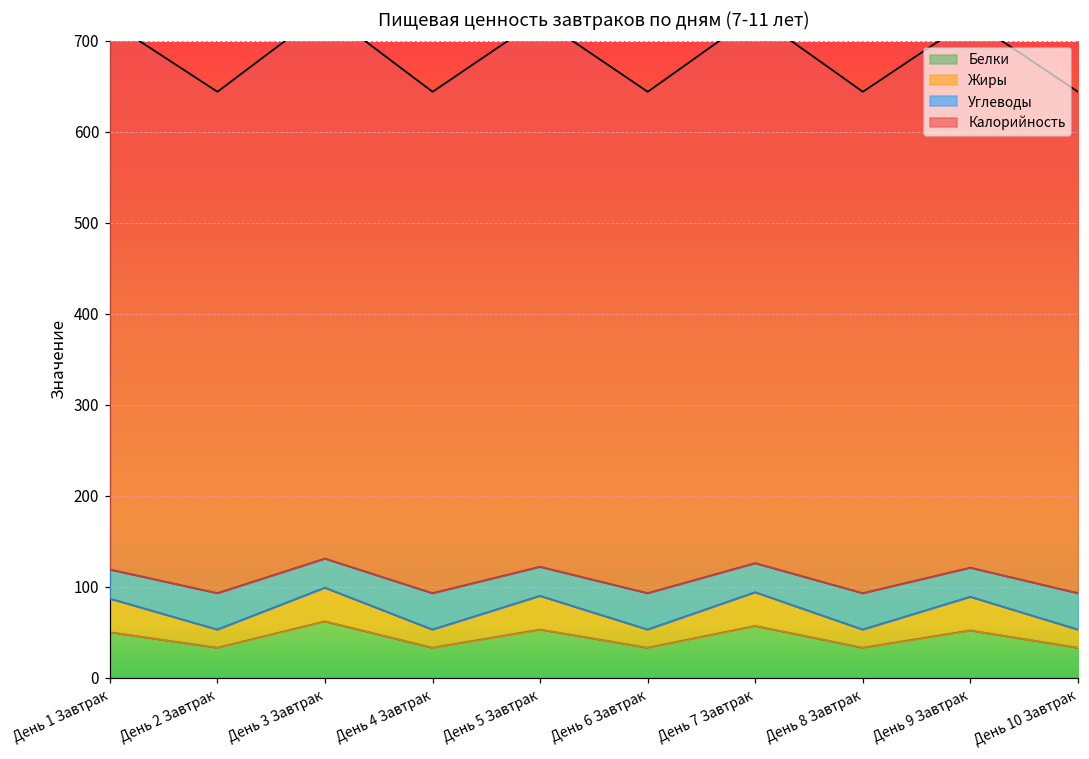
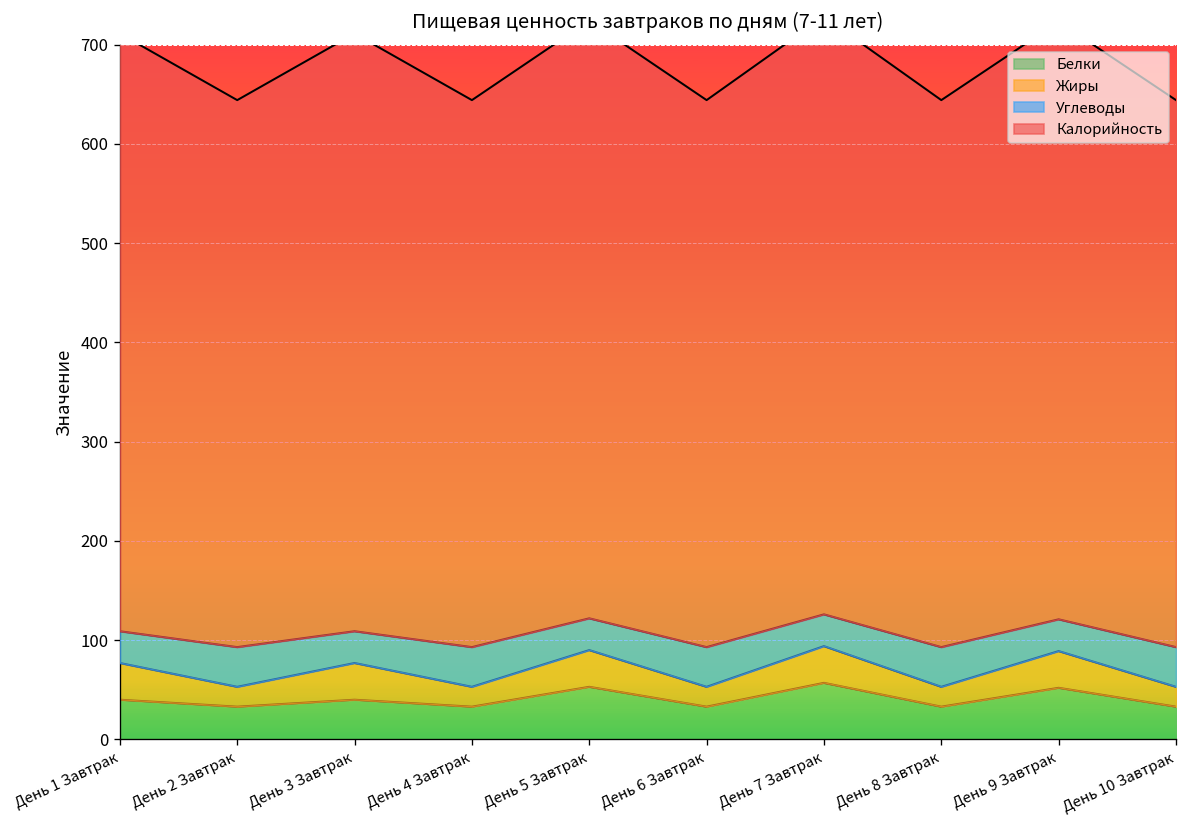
  {
    "Белки": {
-     "День 1 Завтрак": 50,
+     "День 1 Завтрак": 40,
      "День 2 Завтрак": 30,
-     "День 3 Завтрак": 60,
+     "День 3 Завтрак": 40,
      "День 4 Завтрак": 30,
      "День 5 Завтрак": 50,
      "День 6 Завтрак": 30,
      "День 7 Завтрак": 60,
      "День 8 Завтрак": 30,
      "День 9 Завтрак": 50,
      "День 10 Завтрак": 30
    },
    "Жиры": {
      "День 1 Завтрак": 40,
      "День 2 Завтрак": 20,
      "День 3 Завтрак": 40,
      "День 4 Завтрак": 20,
      "День 5 Завтрак": 40,
      "День 6 Завтрак": 20,
      "День 7 Завтрак": 40,
      "День 8 Завтрак": 20,
      "День 9 Завтрак": 40,
      "День 10 Завтрак": 20
    },
    "Углеводы": {
      "День 1 Завтрак": 30,
      "День 2 Завтрак": 40,
      "День 3 Завтрак": 30,
      "День 4 Завтрак": 40,
      "День 5 Завтрак": 30,
      "День 6 Завтрак": 40,
      "День 7 Завтрак": 30,
      "День 8 Завтрак": 40,
      "День 9 Завтрак": 30,
      "День 10 Завтрак": 40
    },
    "Калорийность": {
      "День 2 Завтрак": 550,
      "День 4 Завтрак": 550,
      "День 6 Завтрак": 550,
      "День 8 Завтрак": 550,
      "День 10 Завтрак": 550
    }
  }
